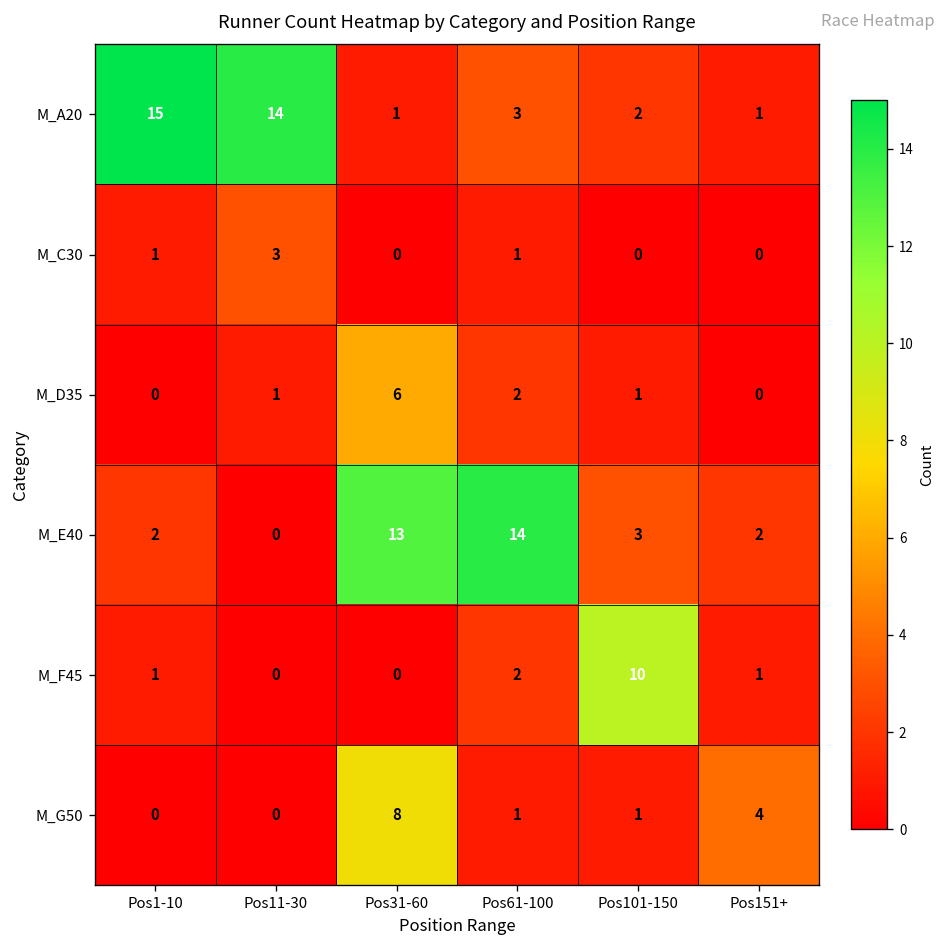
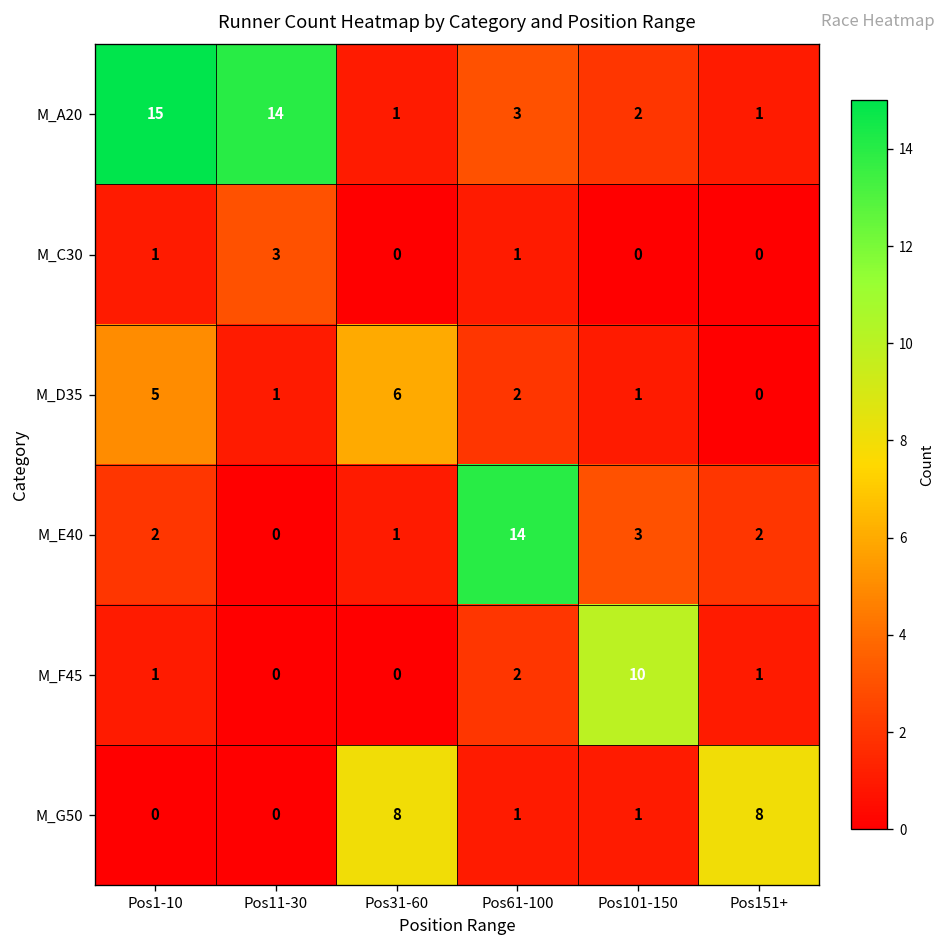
  {
    "M_A20": {
      "Pos1-10": 15,
      "Pos11-30": 14,
      "Pos31-60": 1,
      "Pos61-100": 3,
      "Pos101-150": 2,
      "Pos151+": 1
    },
    "M_C30": {
      "Pos1-10": 1,
      "Pos11-30": 3,
      "Pos31-60": 0,
      "Pos61-100": 1,
      "Pos101-150": 0,
      "Pos151+": 0
    },
    "M_D35": {
-     "Pos1-10": 0,
+     "Pos1-10": 5,
      "Pos11-30": 1,
      "Pos31-60": 6,
      "Pos61-100": 2,
      "Pos101-150": 1,
      "Pos151+": 0
    },
    "M_E40": {
      "Pos1-10": 2,
      "Pos11-30": 0,
-     "Pos31-60": 13,
+     "Pos31-60": 1,
      "Pos61-100": 14,
      "Pos101-150": 3,
      "Pos151+": 2
    },
    "M_F45": {
      "Pos1-10": 1,
      "Pos11-30": 0,
      "Pos31-60": 0,
      "Pos61-100": 2,
      "Pos101-150": 10,
      "Pos151+": 1
    },
    "M_G50": {
      "Pos1-10": 0,
      "Pos11-30": 0,
      "Pos31-60": 8,
      "Pos61-100": 1,
      "Pos101-150": 1,
-     "Pos151+": 4
+     "Pos151+": 8
    }
  }
